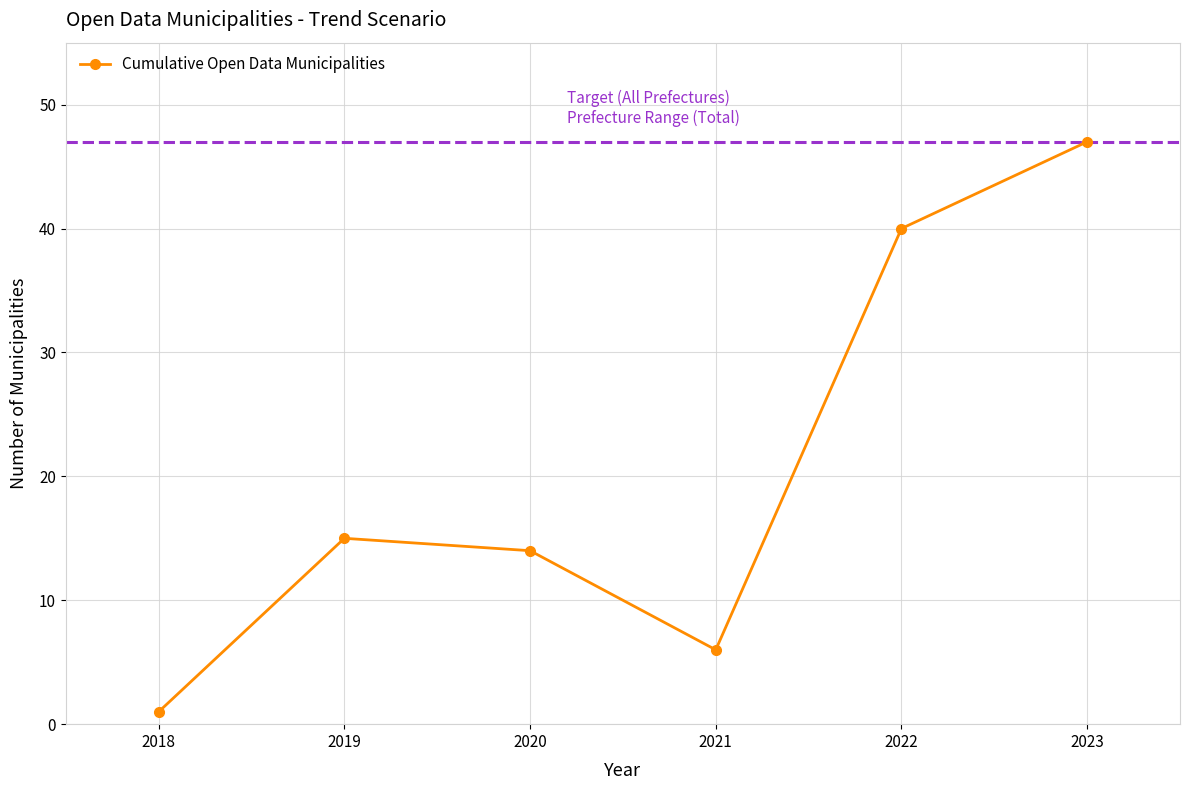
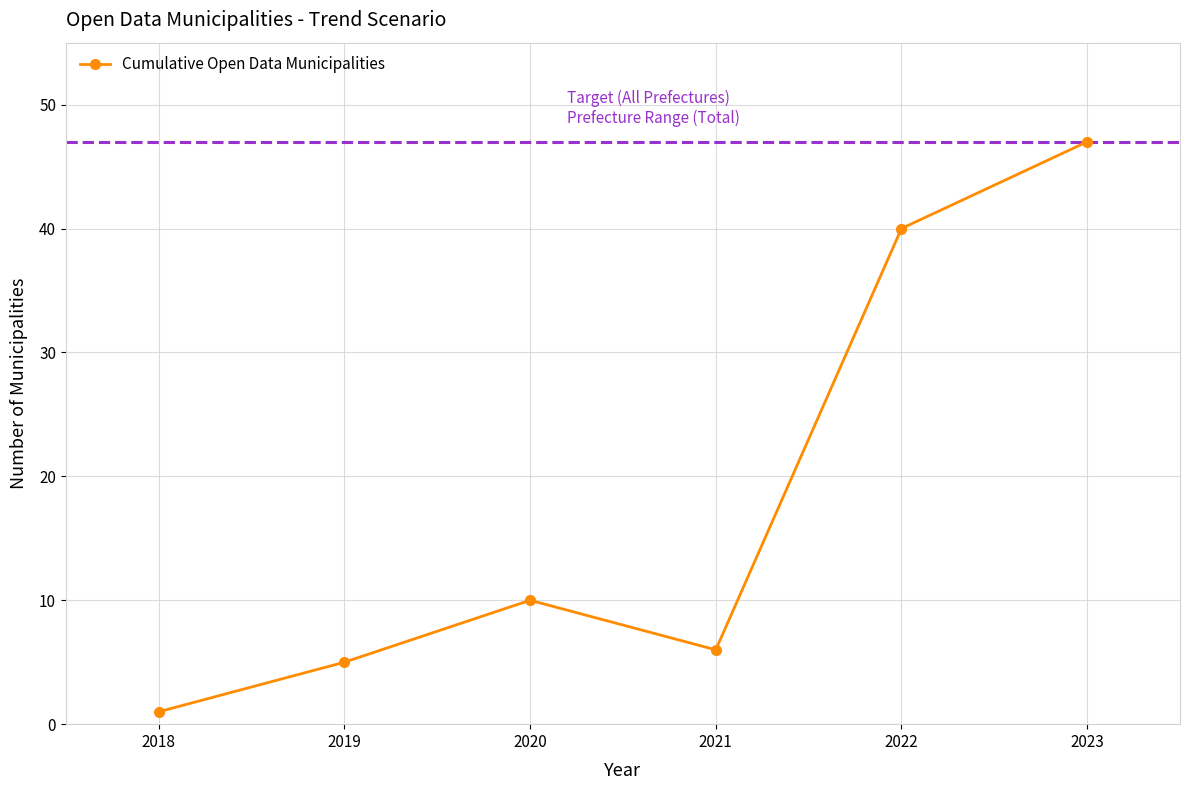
  {
    "2018": 1,
-   "2019": 15,
-   "2020": 14,
+   "2019": 5,
+   "2020": 10,
    "2021": 6,
    "2022": 40,
    "2023": 47
  }
